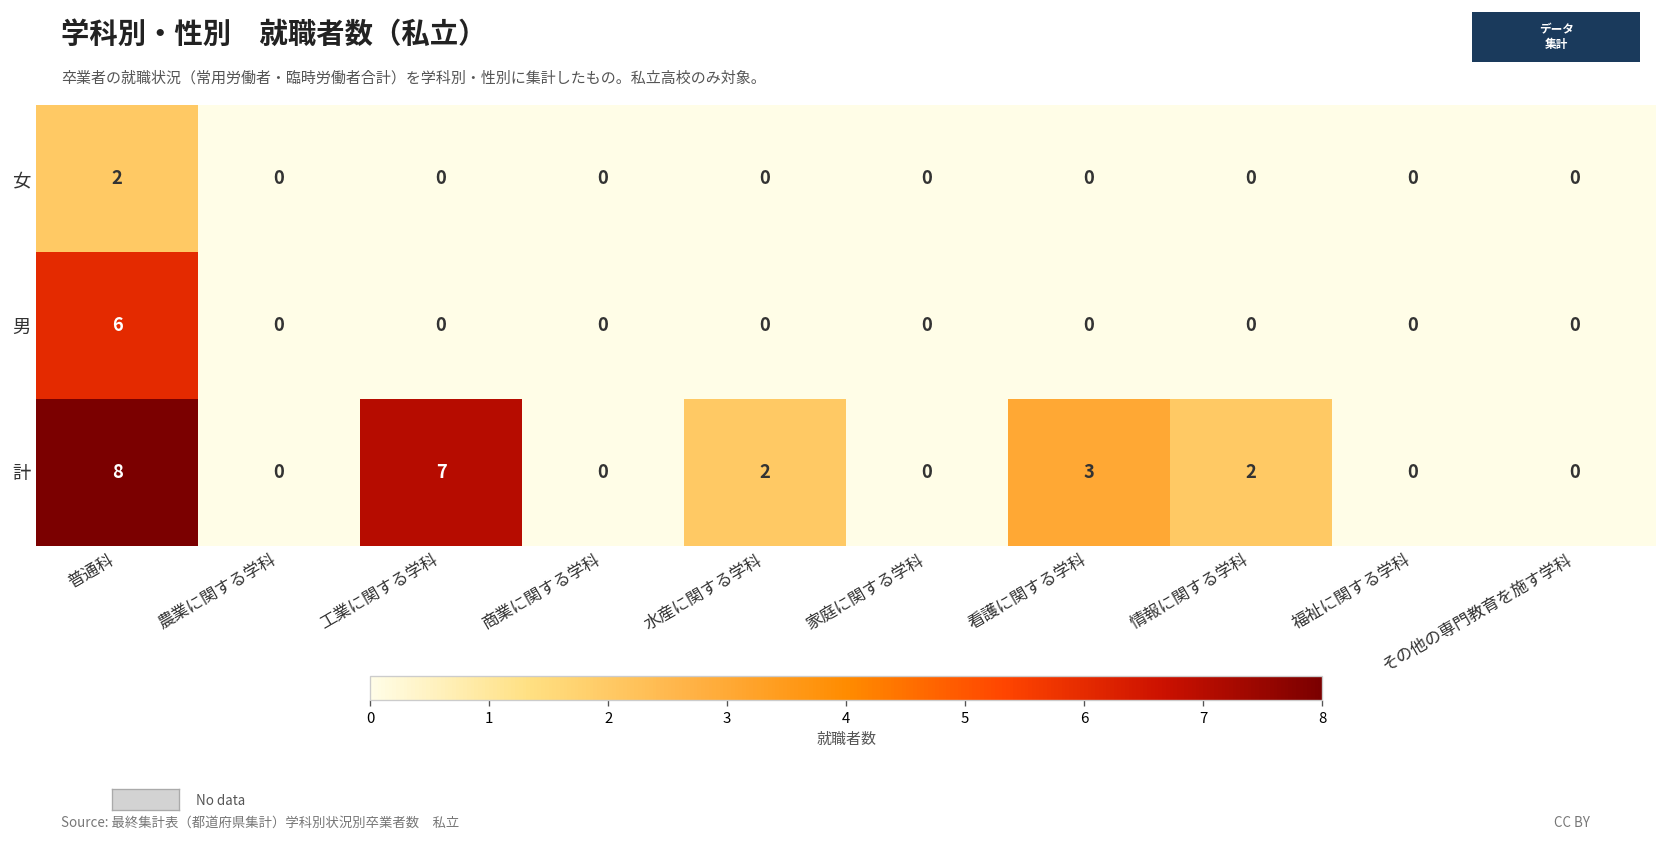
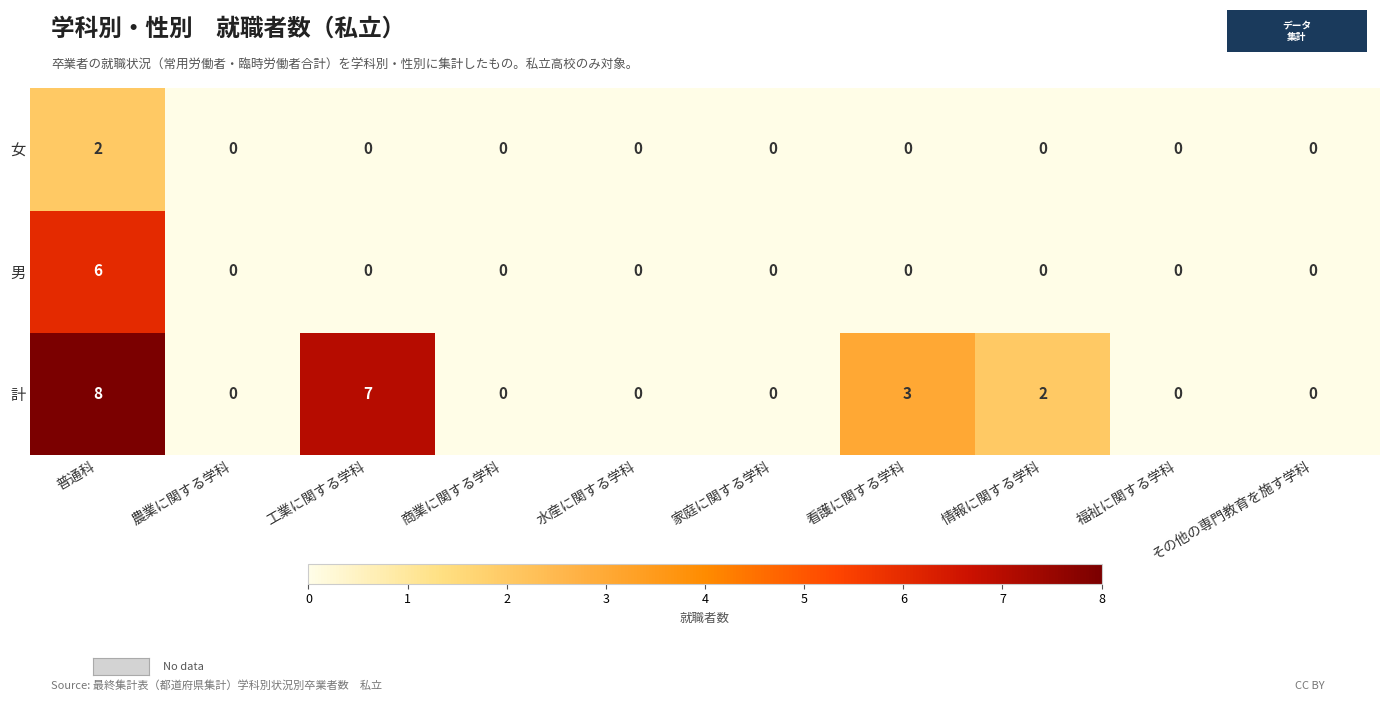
  {
    "女": {
      "普通科": 2,
      "農業に関する学科": 0,
      "工業に関する学科": 0,
      "商業に関する学科": 0,
      "水産に関する学科": 0,
      "家庭に関する学科": 0,
      "看護に関する学科": 0,
      "情報に関する学科": 0,
      "福祉に関する学科": 0,
      "その他の専門教育を施す学科": 0
    },
    "男": {
      "普通科": 6,
      "農業に関する学科": 0,
      "工業に関する学科": 0,
      "商業に関する学科": 0,
      "水産に関する学科": 0,
      "家庭に関する学科": 0,
      "看護に関する学科": 0,
      "情報に関する学科": 0,
      "福祉に関する学科": 0,
      "その他の専門教育を施す学科": 0
    },
    "計": {
      "普通科": 8,
      "農業に関する学科": 0,
      "工業に関する学科": 7,
      "商業に関する学科": 0,
-     "水産に関する学科": 2,
+     "水産に関する学科": 0,
      "家庭に関する学科": 0,
      "看護に関する学科": 3,
      "情報に関する学科": 2,
      "福祉に関する学科": 0,
      "その他の専門教育を施す学科": 0
    }
  }
